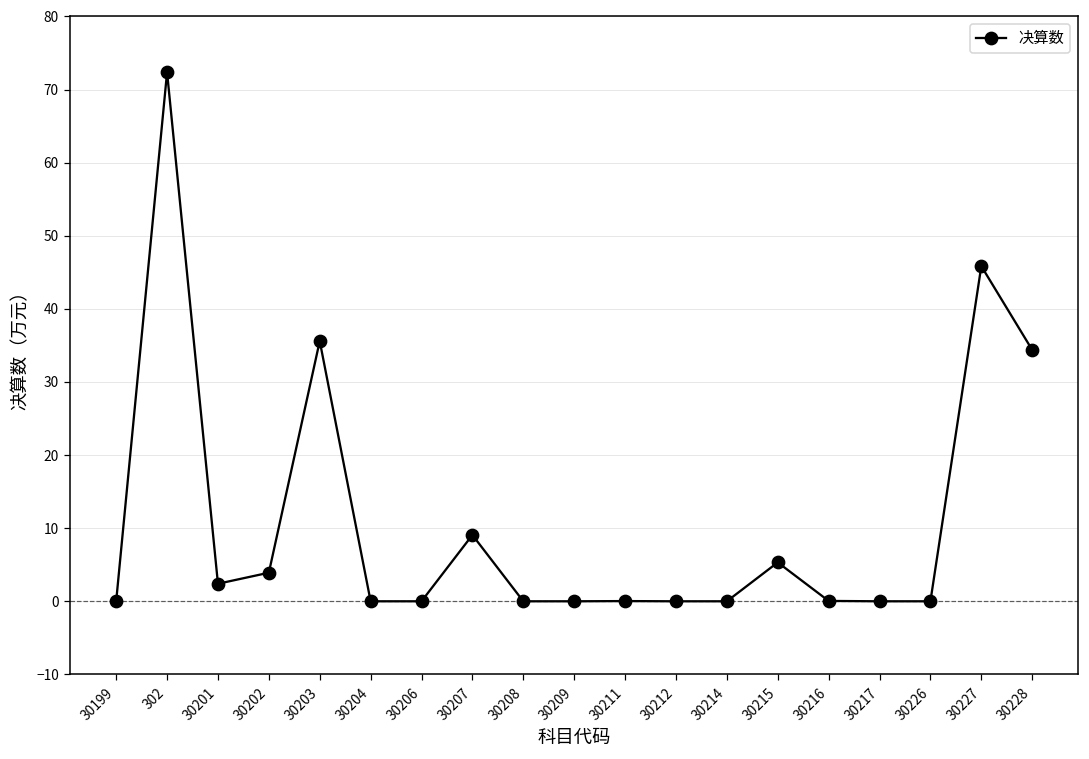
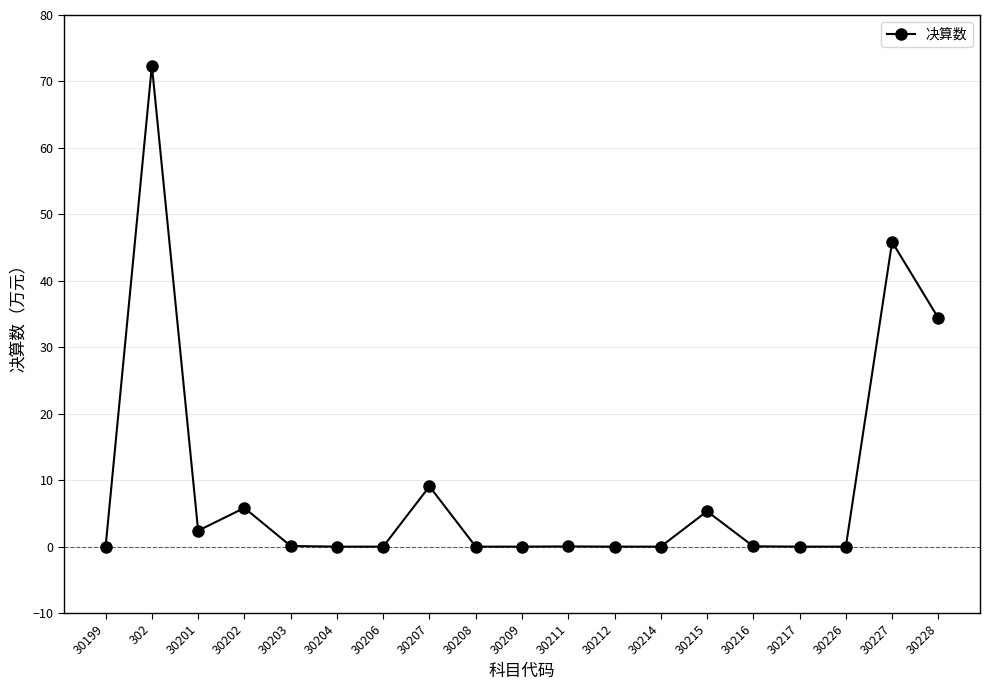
  {
    "30199": 0,
    "302": 72,
    "30201": 2,
-   "30202": 4,
-   "30203": 36,
+   "30202": 6,
+   "30203": 0,
    "30204": 0,
    "30206": 0,
    "30207": 9,
    "30208": 0,
    "30209": 0,
    "30211": 0,
    "30212": 0,
    "30214": 0,
    "30215": 5,
    "30216": 0,
    "30217": 0,
    "30226": 0,
    "30227": 46,
    "30228": 34
  }
